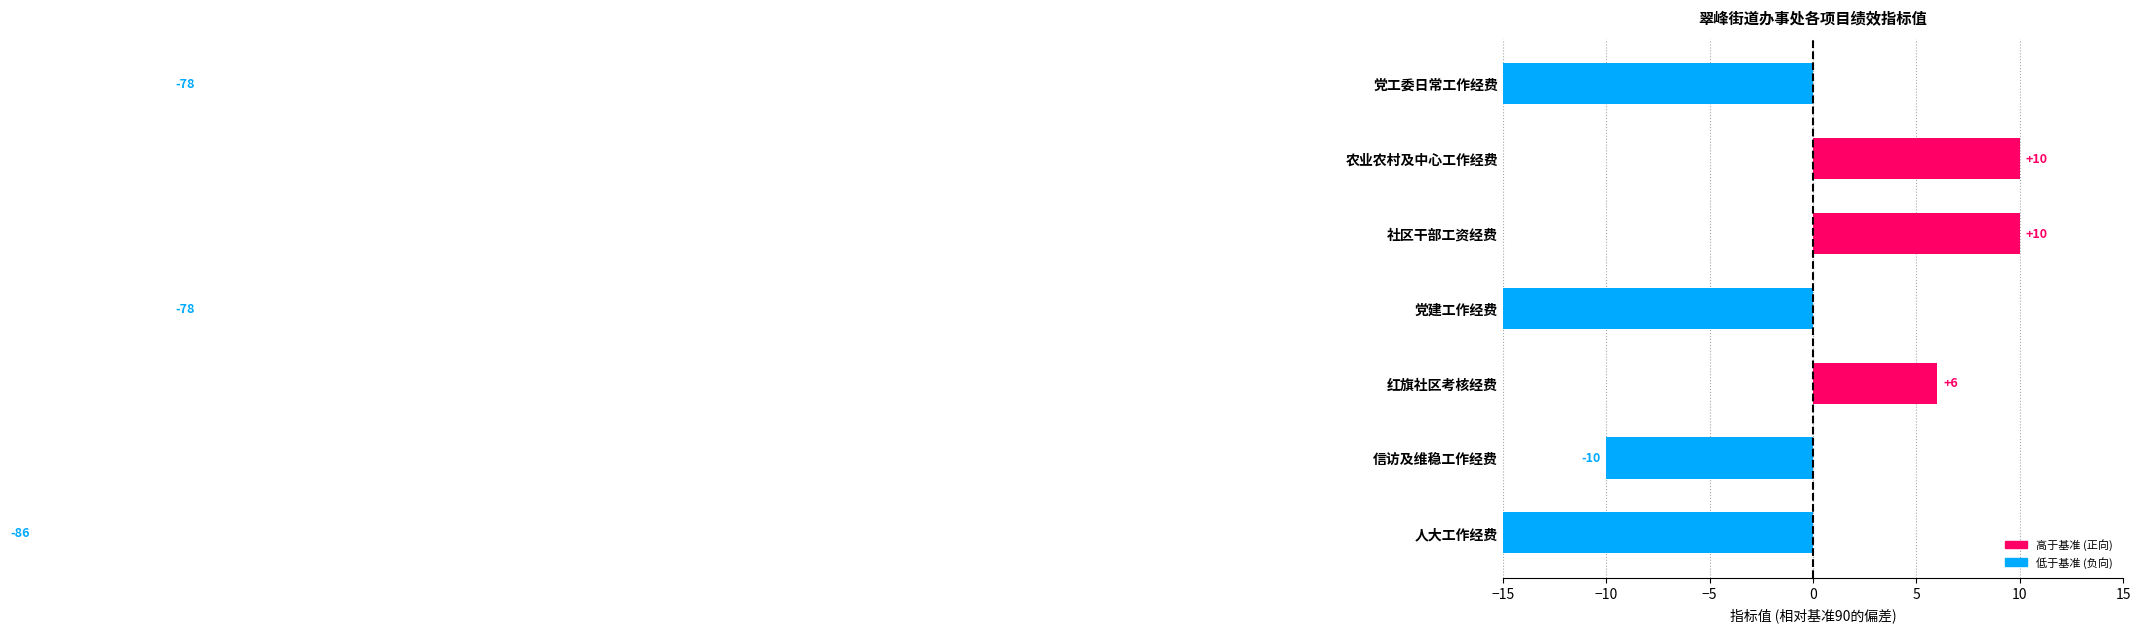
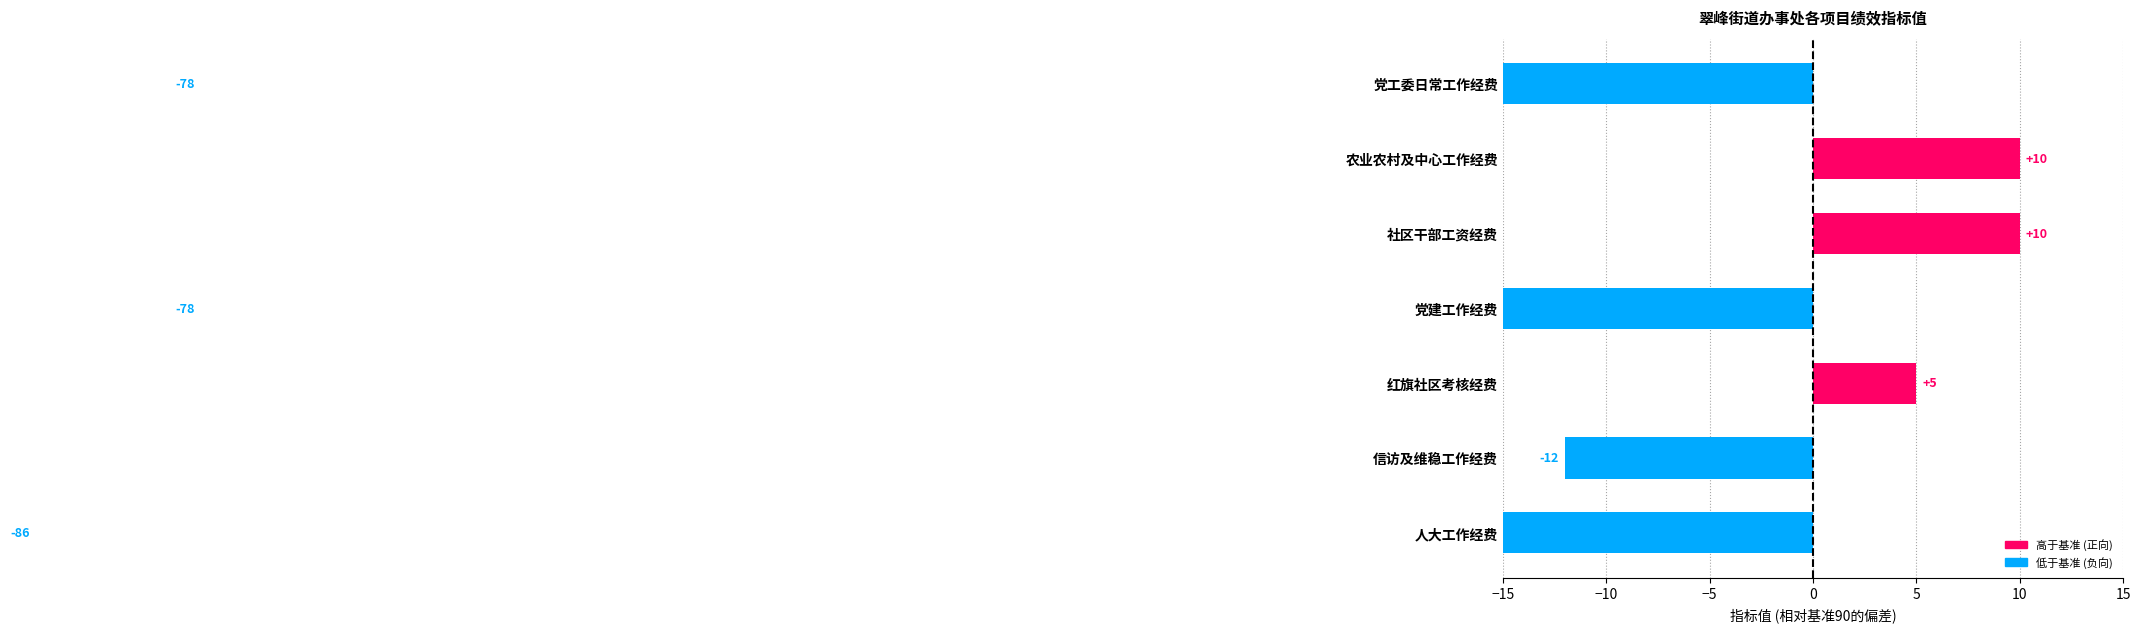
  {
    "农业农村及中心工作经费": "+10",
    "社区干部工资经费": "+10",
-   "红旗社区考核经费": "+6",
-   "信访及维稳工作经费": "-10"
+   "红旗社区考核经费": "+5",
+   "信访及维稳工作经费": "-12"
  }
